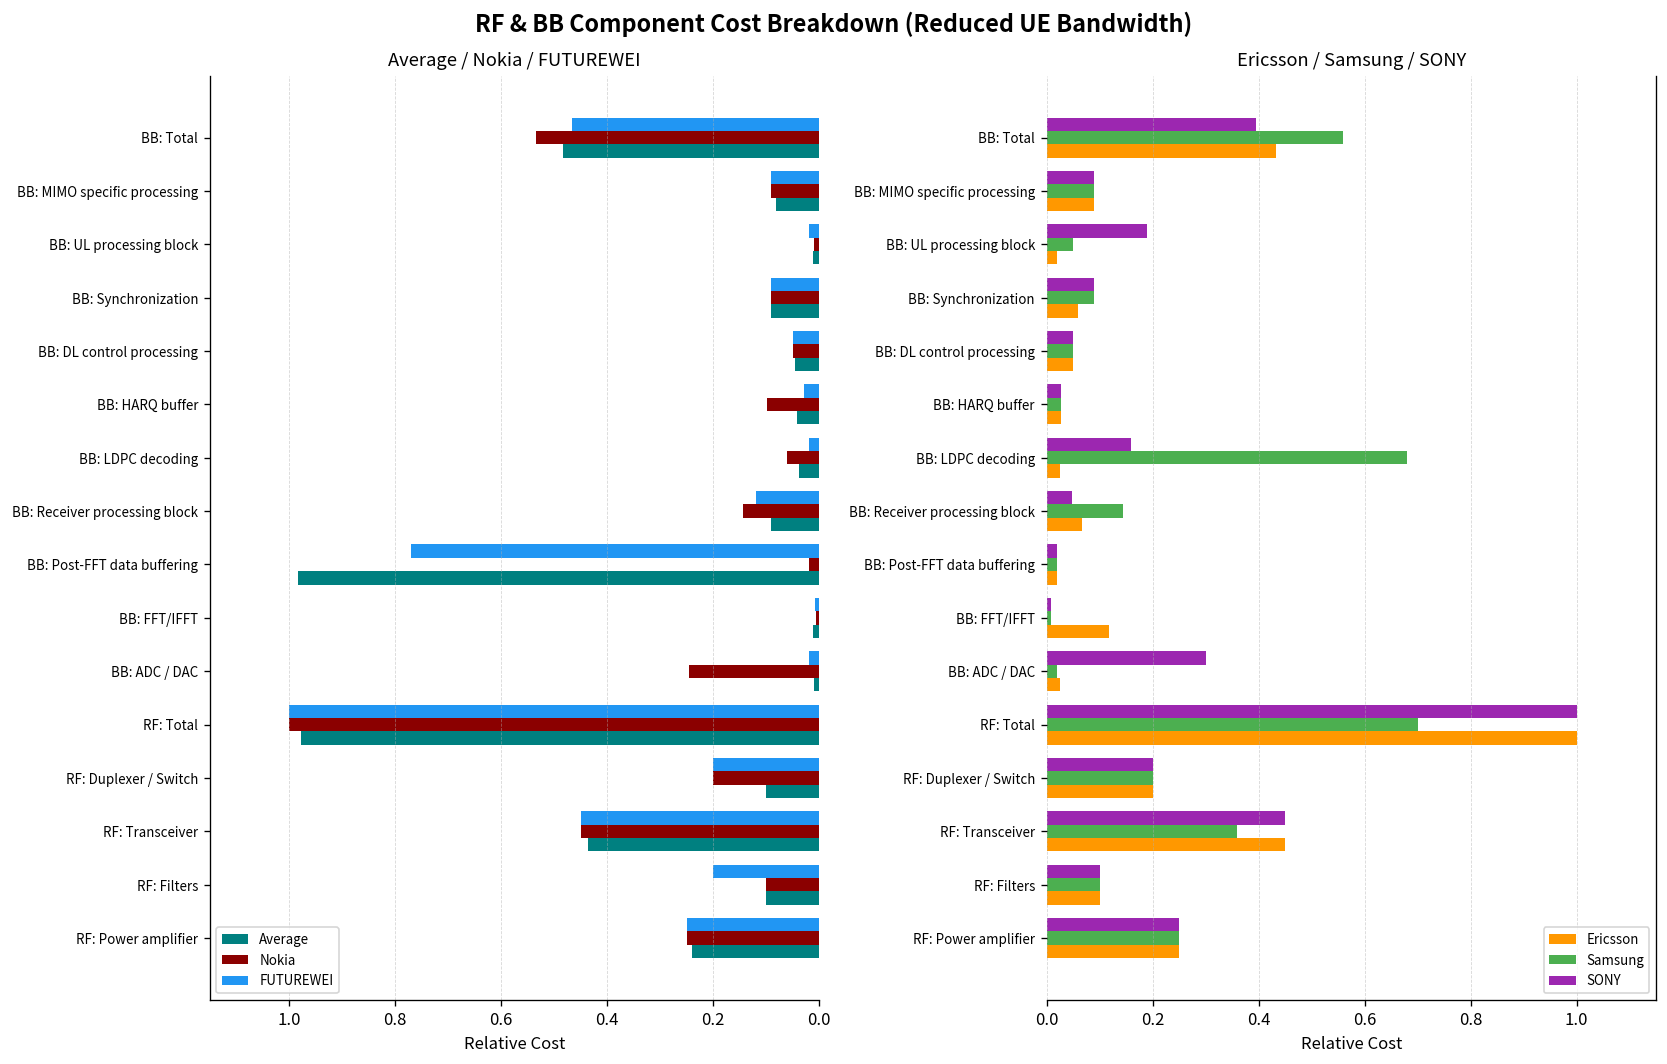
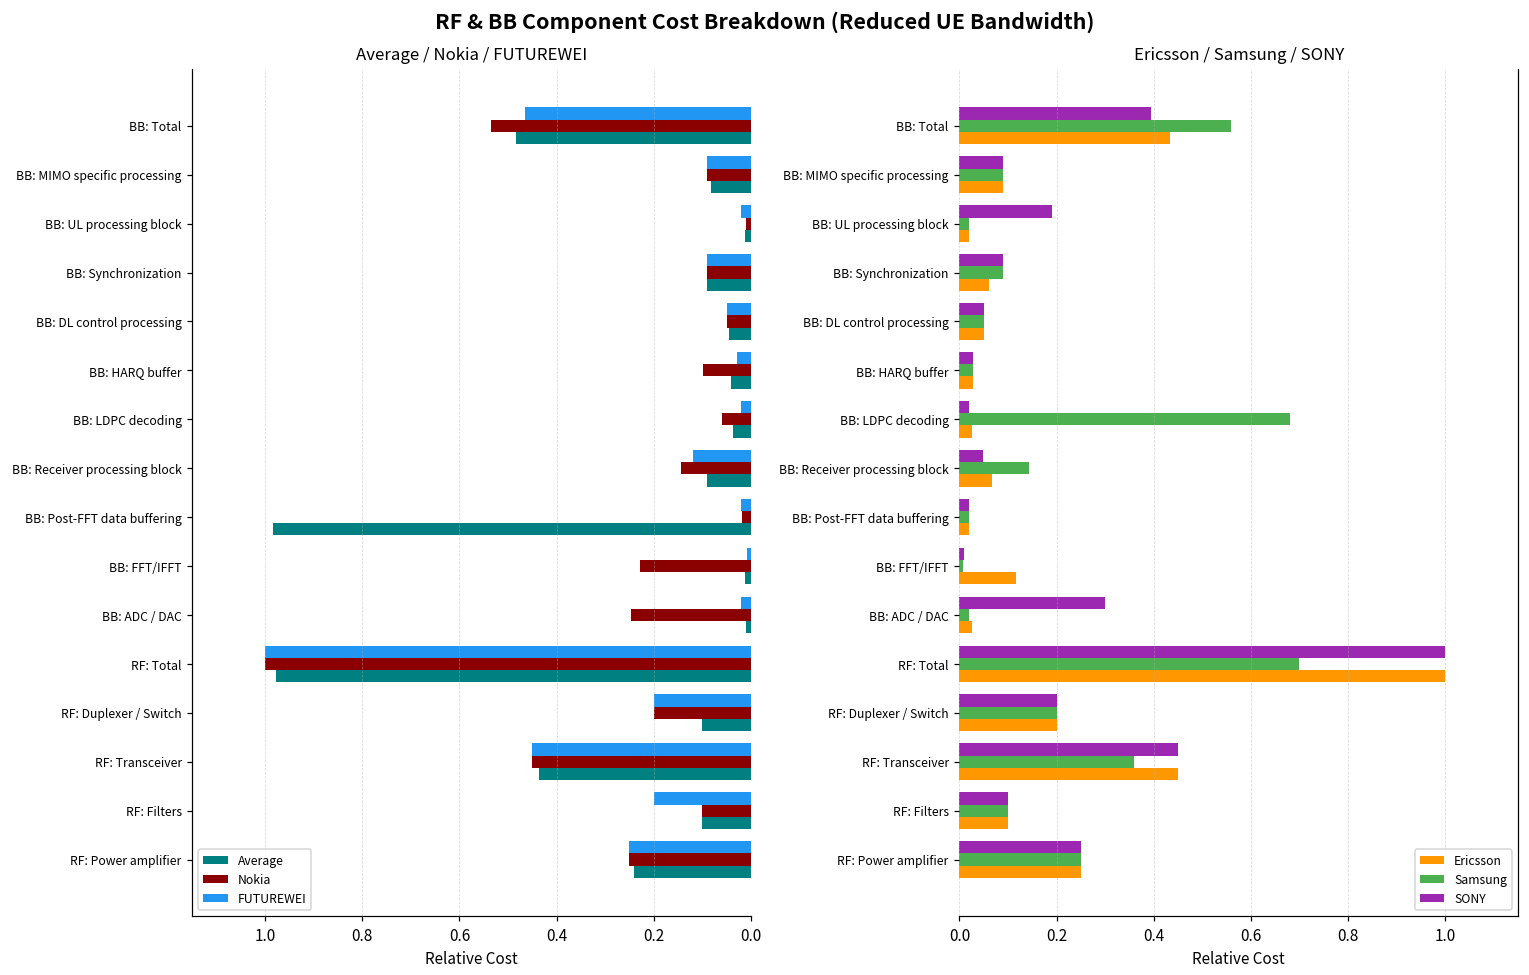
  {
    "Average / Nokia / FUTUREWEI": {
      "Average": {
        "BB: Total": 0.48,
        "BB: MIMO specific processing": 0.08,
        "BB: UL processing block": 0.01,
        "BB: Synchronization": 0.09,
        "BB: DL control processing": 0.05,
        "BB: HARQ buffer": 0.04,
        "BB: LDPC decoding": 0.04,
        "BB: Receiver processing block": 0.09,
        "BB: Post-FFT data buffering": 0.98,
        "BB: FFT/IFFT": 0.01,
        "BB: ADC / DAC": 0.01,
        "RF: Total": 0.98,
        "RF: Duplexer / Switch": 0.10,
        "RF: Transceiver": 0.44,
        "RF: Filters": 0.10,
        "RF: Power amplifier": 0.24
      },
      "Nokia": {
        "BB: Total": 0.53,
        "BB: MIMO specific processing": 0.09,
        "BB: UL processing block": 0.01,
        "BB: Synchronization": 0.09,
        "BB: DL control processing": 0.05,
        "BB: HARQ buffer": 0.10,
        "BB: LDPC decoding": 0.06,
        "BB: Receiver processing block": 0.14,
        "BB: Post-FFT data buffering": 0.02,
-       "BB: FFT/IFFT": 0.01,
+       "BB: FFT/IFFT": 0.23,
        "BB: ADC / DAC": 0.25,
        "RF: Total": 1.00,
        "RF: Duplexer / Switch": 0.20,
        "RF: Transceiver": 0.45,
        "RF: Filters": 0.10,
        "RF: Power amplifier": 0.25
      },
      "FUTUREWEI": {
        "BB: Total": 0.47,
        "BB: MIMO specific processing": 0.09,
        "BB: UL processing block": 0.02,
        "BB: Synchronization": 0.09,
        "BB: DL control processing": 0.05,
        "BB: HARQ buffer": 0.03,
        "BB: LDPC decoding": 0.02,
        "BB: Receiver processing block": 0.12,
-       "BB: Post-FFT data buffering": 0.77,
+       "BB: Post-FFT data buffering": 0.02,
        "BB: FFT/IFFT": 0.01,
        "BB: ADC / DAC": 0.02,
        "RF: Total": 1.00,
        "RF: Duplexer / Switch": 0.20,
        "RF: Transceiver": 0.45,
        "RF: Filters": 0.20,
        "RF: Power amplifier": 0.25
      }
    },
    "Ericsson / Samsung / SONY": {
      "Ericsson": {
        "BB: Total": 0.43,
        "BB: MIMO specific processing": 0.09,
        "BB: UL processing block": 0.02,
        "BB: Synchronization": 0.06,
        "BB: DL control processing": 0.05,
        "BB: HARQ buffer": 0.03,
        "BB: LDPC decoding": 0.03,
        "BB: Receiver processing block": 0.07,
        "BB: Post-FFT data buffering": 0.02,
        "BB: FFT/IFFT": 0.12,
        "BB: ADC / DAC": 0.03,
        "RF: Total": 1.00,
        "RF: Duplexer / Switch": 0.20,
        "RF: Transceiver": 0.45,
        "RF: Filters": 0.10,
        "RF: Power amplifier": 0.25
      },
      "Samsung": {
        "BB: Total": 0.56,
        "BB: MIMO specific processing": 0.09,
-       "BB: UL processing block": 0.05,
+       "BB: UL processing block": 0.02,
        "BB: Synchronization": 0.09,
        "BB: DL control processing": 0.05,
        "BB: HARQ buffer": 0.03,
        "BB: LDPC decoding": 0.68,
        "BB: Receiver processing block": 0.14,
        "BB: Post-FFT data buffering": 0.02,
        "BB: FFT/IFFT": 0.01,
        "BB: ADC / DAC": 0.02,
        "RF: Total": 0.70,
        "RF: Duplexer / Switch": 0.20,
        "RF: Transceiver": 0.36,
        "RF: Filters": 0.10,
        "RF: Power amplifier": 0.25
      },
      "SONY": {
        "BB: Total": 0.40,
        "BB: MIMO specific processing": 0.09,
        "BB: UL processing block": 0.19,
        "BB: Synchronization": 0.09,
        "BB: DL control processing": 0.05,
        "BB: HARQ buffer": 0.03,
-       "BB: LDPC decoding": 0.16,
+       "BB: LDPC decoding": 0.02,
        "BB: Receiver processing block": 0.05,
        "BB: Post-FFT data buffering": 0.02,
        "BB: FFT/IFFT": 0.01,
        "BB: ADC / DAC": 0.30,
        "RF: Total": 1.00,
        "RF: Duplexer / Switch": 0.20,
        "RF: Transceiver": 0.45,
        "RF: Filters": 0.10,
        "RF: Power amplifier": 0.25
      }
    }
  }
